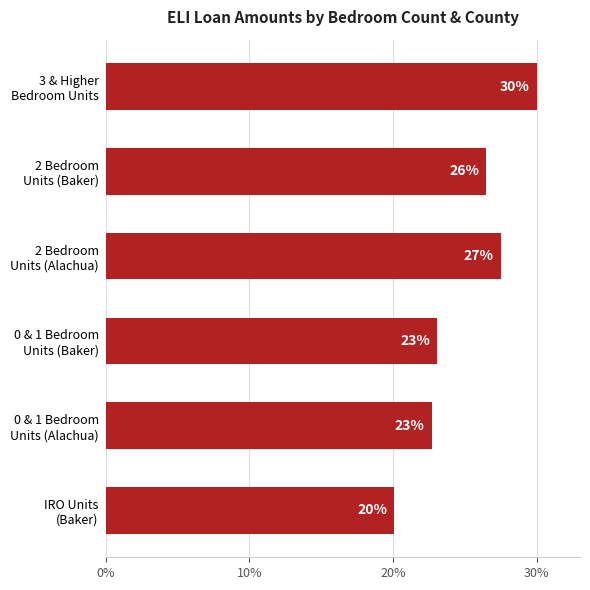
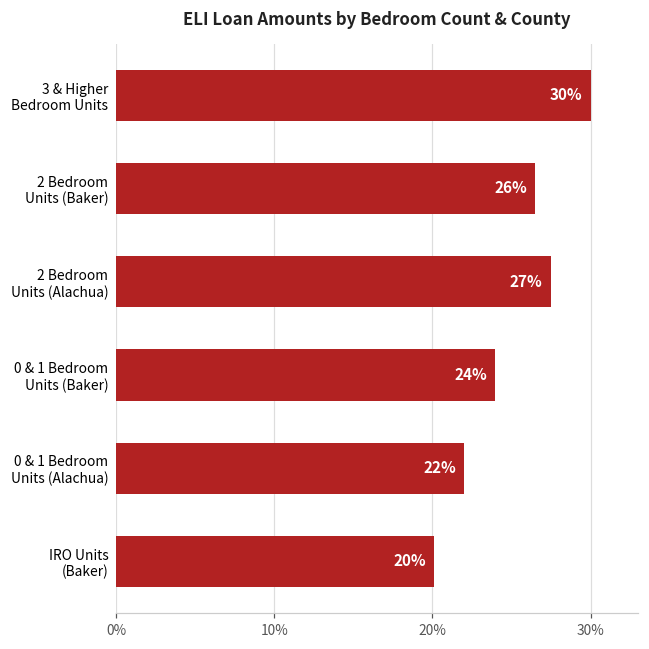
  {
    "3 & Higher Bedroom Units": "30%",
    "2 Bedroom Units (Baker)": "26%",
    "2 Bedroom Units (Alachua)": "27%",
-   "0 & 1 Bedroom Units (Baker)": "23%",
-   "0 & 1 Bedroom Units (Alachua)": "23%",
+   "0 & 1 Bedroom Units (Baker)": "24%",
+   "0 & 1 Bedroom Units (Alachua)": "22%",
    "IRO Units (Baker)": "20%"
  }
